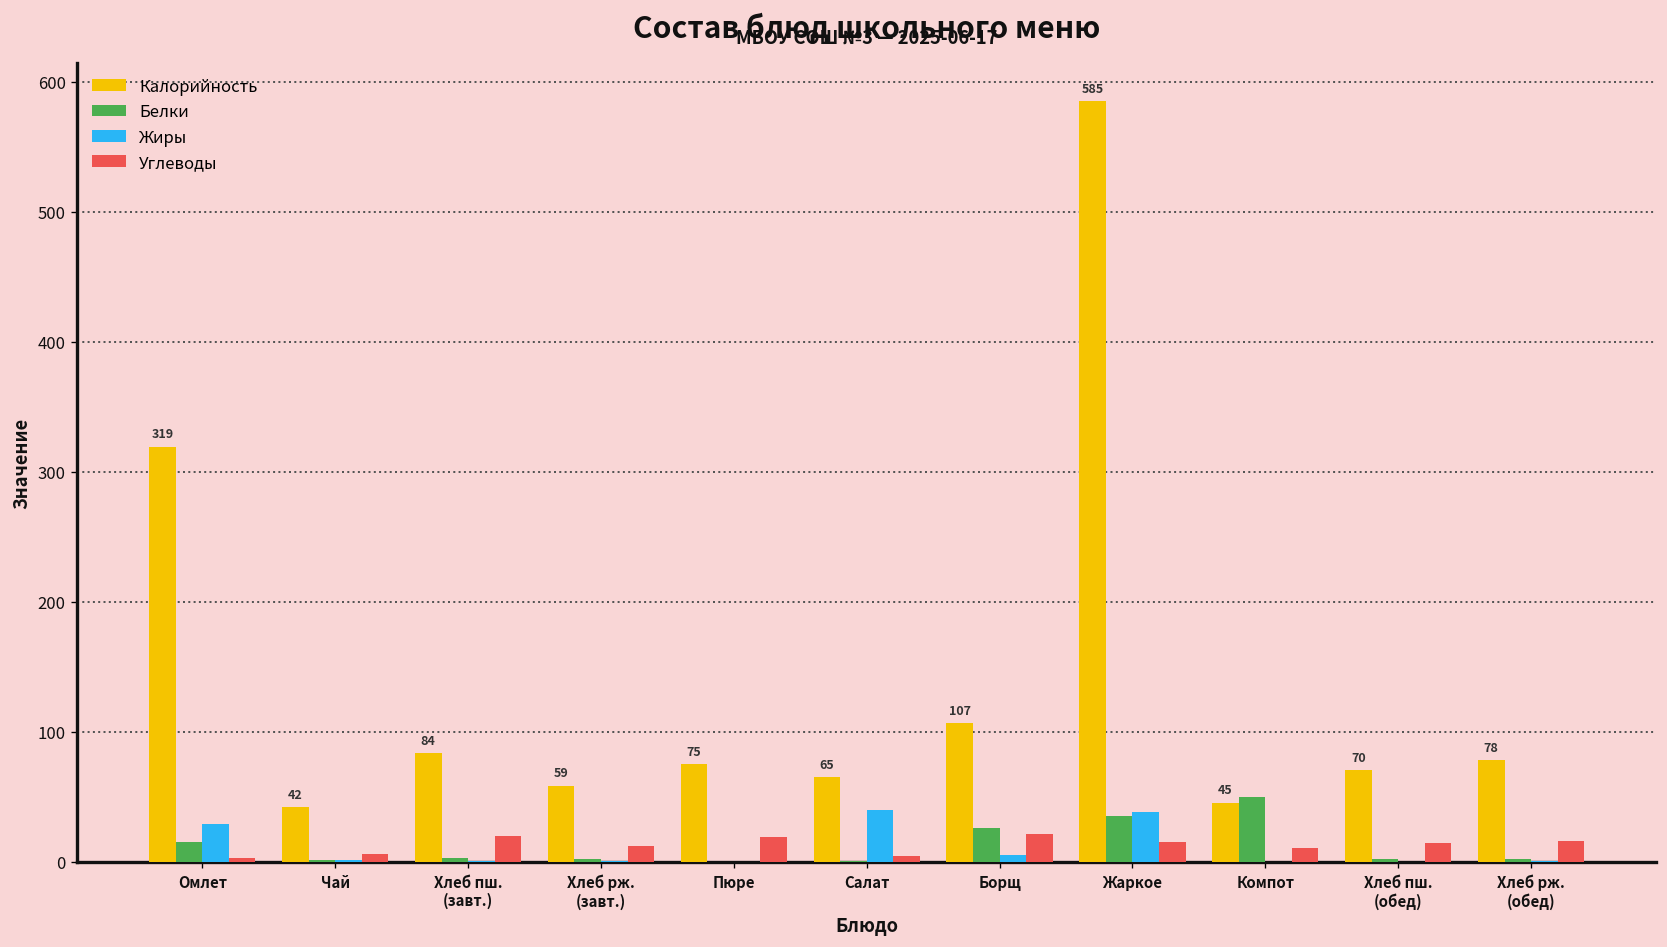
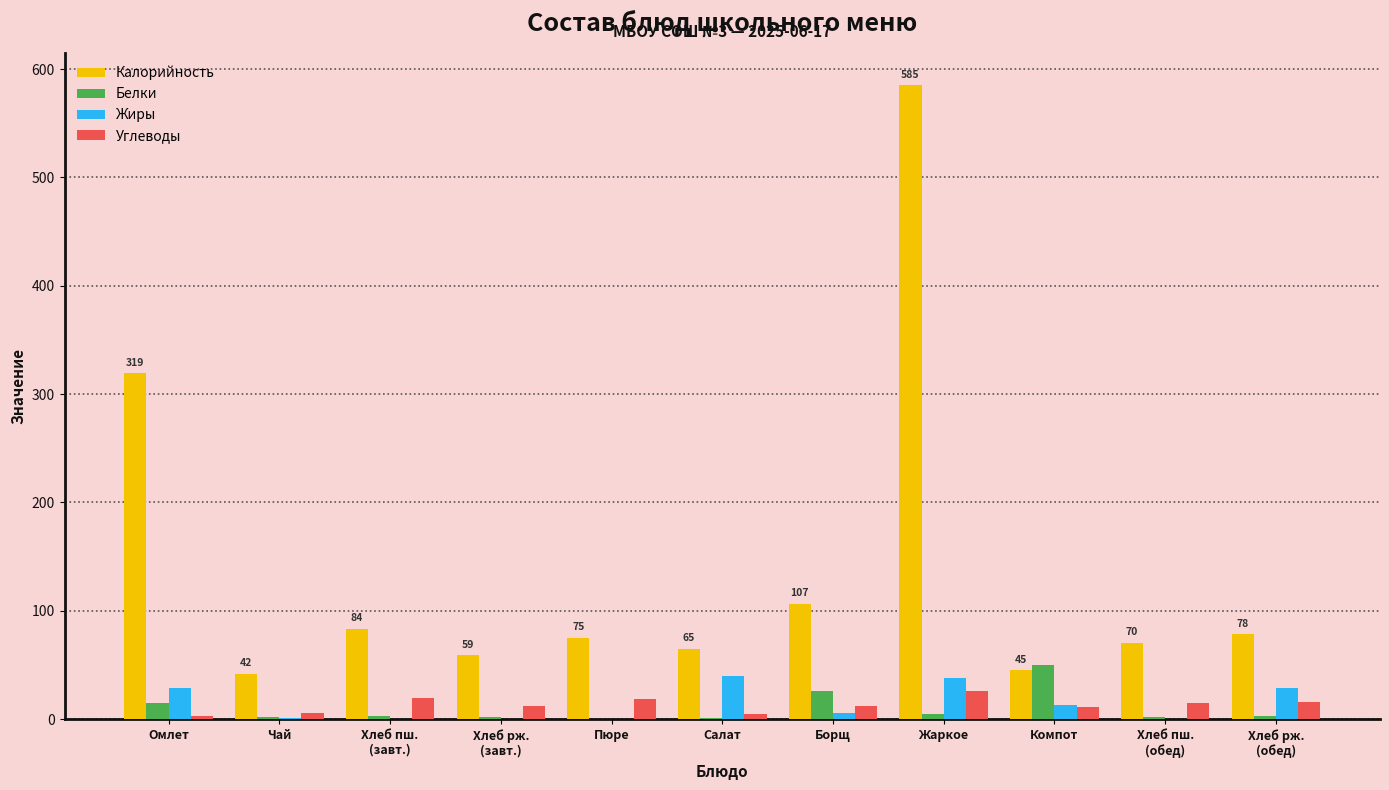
  {
    "Калорийность": {
      "Омлет": 319,
      "Чай": 42,
      "Хлеб пш. (завт.)": 84,
      "Хлеб рж. (завт.)": 59,
      "Пюре": 75,
      "Салат": 65,
      "Борщ": 107,
      "Жаркое": 585,
      "Компот": 45,
      "Хлеб пш. (обед)": 70,
      "Хлеб рж. (обед)": 78
    },
    "Белки": {
      "Омлет": 15,
      "Хлеб пш. (завт.)": 3,
      "Пюре": 0,
      "Борщ": 26,
-     "Жаркое": 35,
+     "Жаркое": 5,
      "Компот": 50,
      "Хлеб рж. (обед)": 3
    },
    "Жиры": {
      "Омлет": 29,
      "Пюре": 0,
      "Салат": 40,
      "Борщ": 6,
      "Жаркое": 38,
-     "Компот": 0,
-     "Хлеб рж. (обед)": 1
+     "Компот": 13,
+     "Хлеб рж. (обед)": 29
    },
    "Углеводы": {
      "Омлет": 3,
      "Чай": 6,
      "Хлеб пш. (завт.)": 20,
      "Хлеб рж. (завт.)": 12,
      "Пюре": 19,
      "Салат": 4,
-     "Борщ": 22,
-     "Жаркое": 16,
+     "Борщ": 12,
+     "Жаркое": 26,
      "Компот": 11,
      "Хлеб пш. (обед)": 15,
      "Хлеб рж. (обед)": 16
    }
  }
